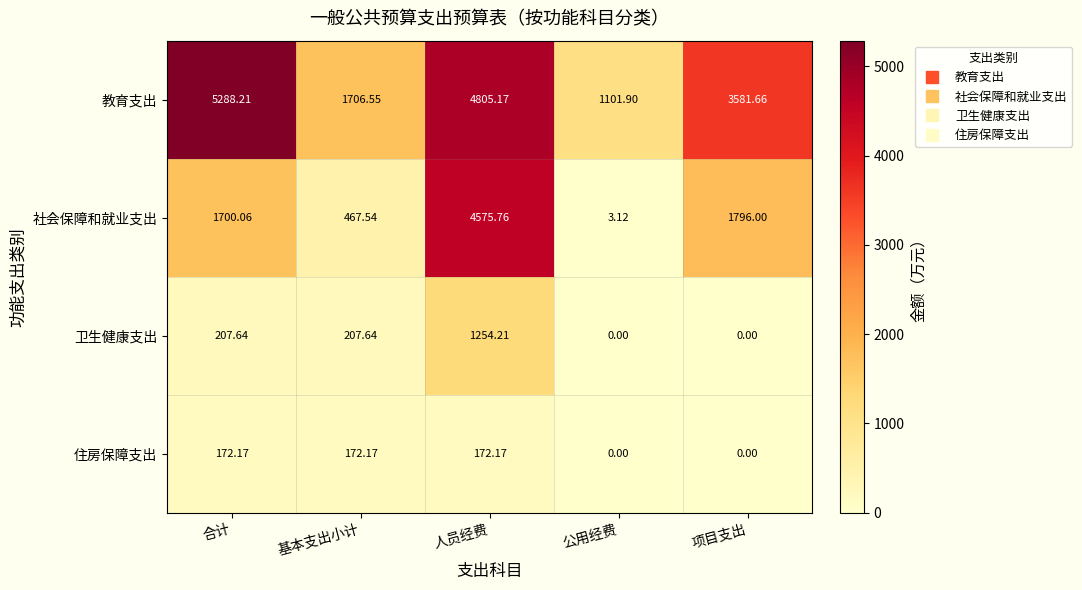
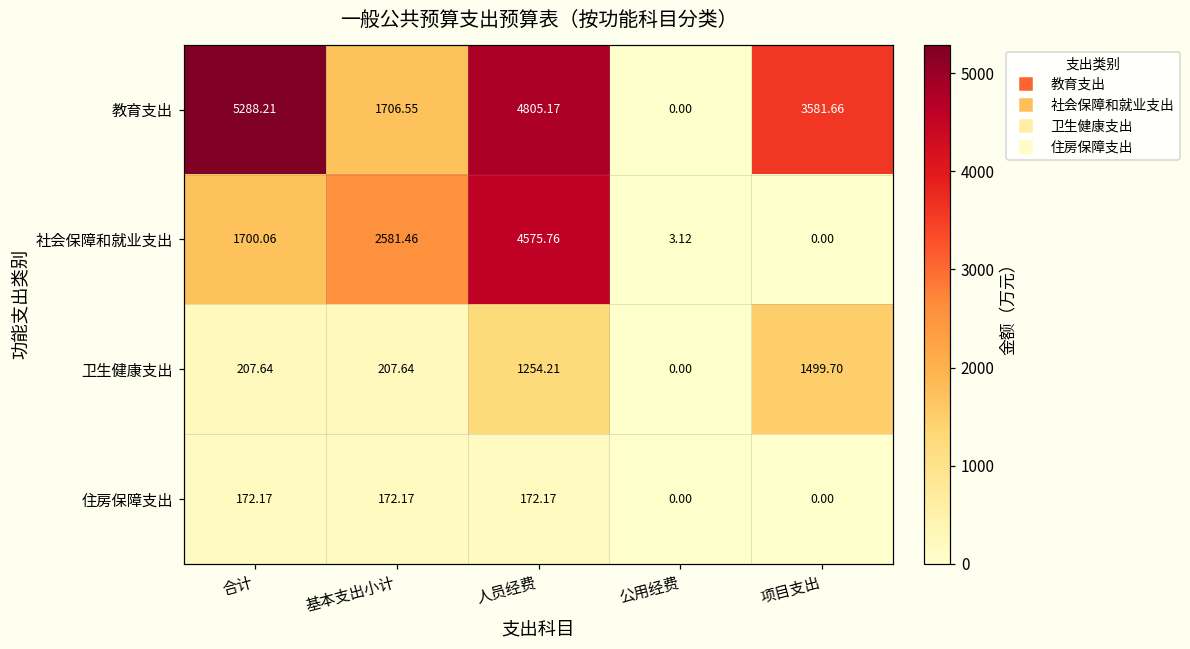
  {
    "教育支出": {
      "合计": 5288.21,
      "基本支出小计": 1706.55,
      "人员经费": 4805.17,
-     "公用经费": 1101.90,
+     "公用经费": 0.00,
      "项目支出": 3581.66
    },
    "社会保障和就业支出": {
      "合计": 1700.06,
-     "基本支出小计": 467.54,
+     "基本支出小计": 2581.46,
      "人员经费": 4575.76,
      "公用经费": 3.12,
-     "项目支出": 1796.00
+     "项目支出": 0.00
    },
    "卫生健康支出": {
      "合计": 207.64,
      "基本支出小计": 207.64,
      "人员经费": 1254.21,
      "公用经费": 0.00,
-     "项目支出": 0.00
+     "项目支出": 1499.70
    },
    "住房保障支出": {
      "合计": 172.17,
      "基本支出小计": 172.17,
      "人员经费": 172.17,
      "公用经费": 0.00,
      "项目支出": 0.00
    }
  }
